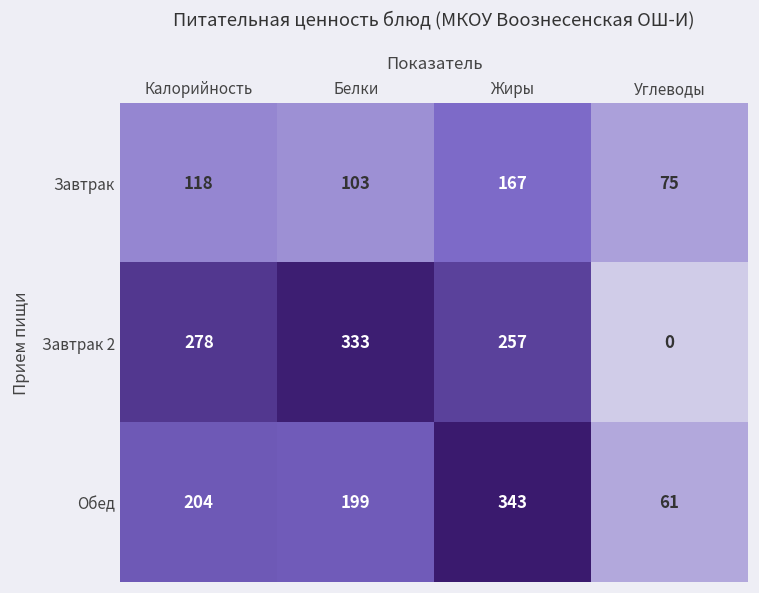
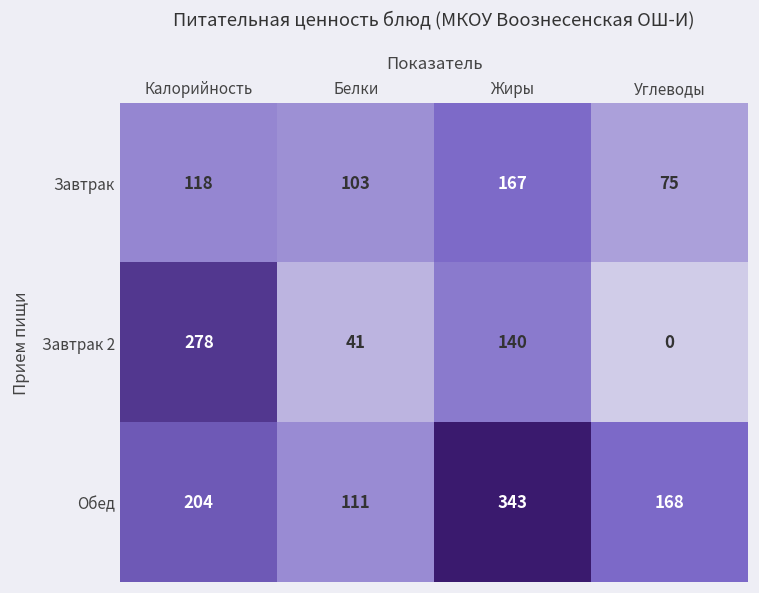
  {
    "Завтрак": {
      "Калорийность": 118,
      "Белки": 103,
      "Жиры": 167,
      "Углеводы": 75
    },
    "Завтрак 2": {
      "Калорийность": 278,
-     "Белки": 333,
-     "Жиры": 257,
+     "Белки": 41,
+     "Жиры": 140,
      "Углеводы": 0
    },
    "Обед": {
      "Калорийность": 204,
-     "Белки": 199,
+     "Белки": 111,
      "Жиры": 343,
-     "Углеводы": 61
+     "Углеводы": 168
    }
  }
